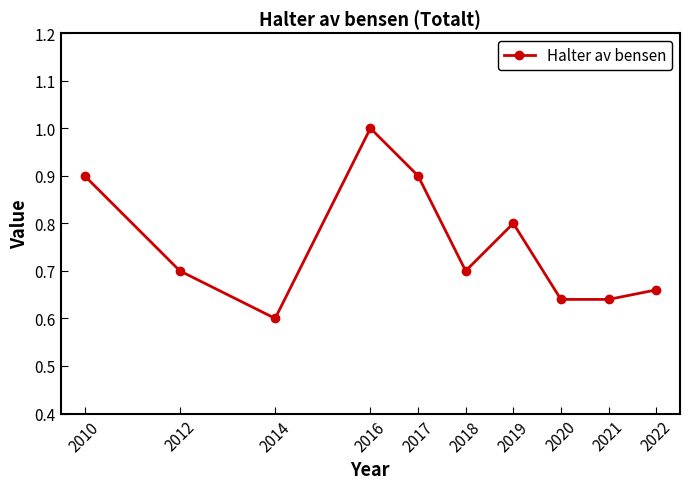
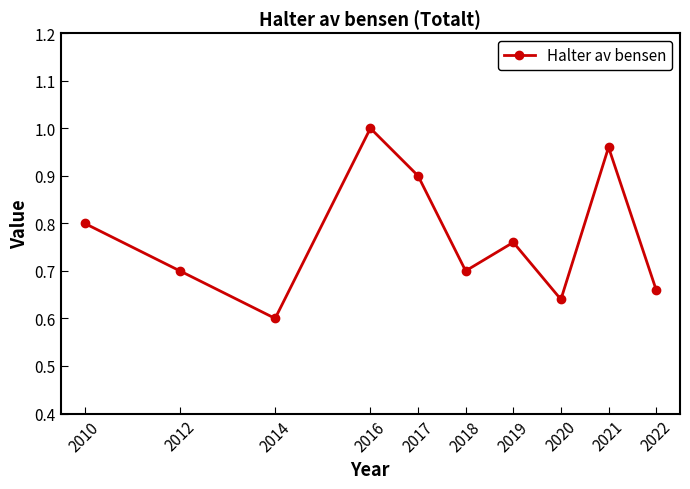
  {
-   "2010": 0.9,
+   "2010": 0.8,
    "2012": 0.70,
    "2014": 0.60,
    "2016": 1.00,
    "2017": 0.90,
    "2018": 0.70,
-   "2019": 0.80,
+   "2019": 0.76,
    "2020": 0.64,
-   "2021": 0.64,
+   "2021": 0.96,
    "2022": 0.66
  }
